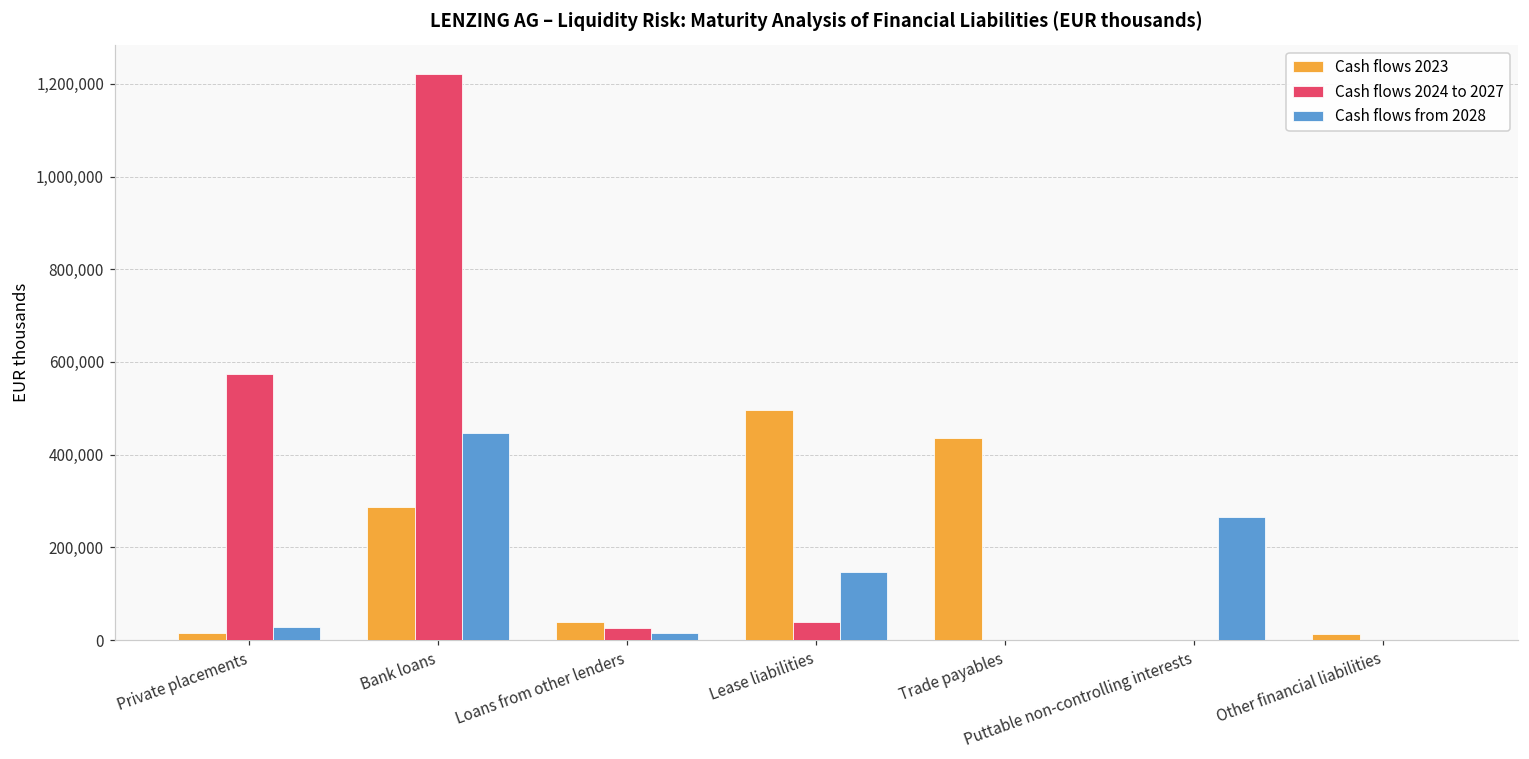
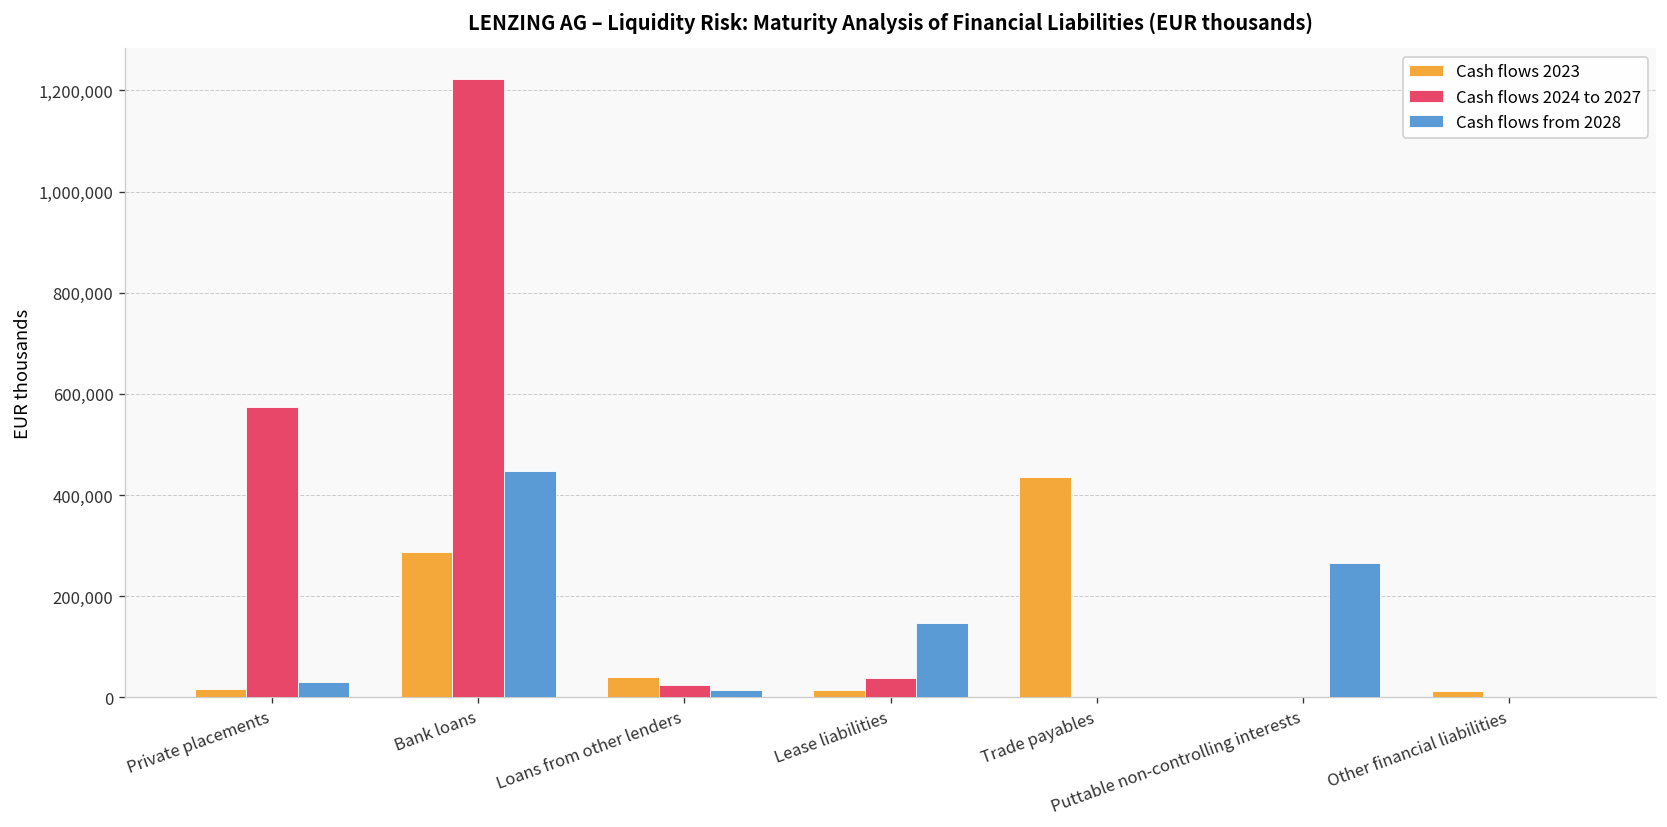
  {
    "Cash flows 2023": {
      "Private placements": "20,000",
      "Bank loans": "290,000",
      "Loans from other lenders": "40,000",
-     "Lease liabilities": "500,000",
+     "Lease liabilities": "10,000",
      "Trade payables": "440,000",
      "Puttable non-controlling interests": "0",
      "Other financial liabilities": "10,000"
    },
    "Cash flows 2024 to 2027": {
      "Private placements": "570,000",
      "Bank loans": "1,220,000",
      "Loans from other lenders": "20,000",
      "Lease liabilities": "40,000",
      "Trade payables": "0",
      "Puttable non-controlling interests": "0",
      "Other financial liabilities": "0"
    },
    "Cash flows from 2028": {
      "Private placements": "30,000",
      "Bank loans": "450,000",
      "Loans from other lenders": "10,000",
      "Lease liabilities": "150,000",
      "Trade payables": "0",
      "Puttable non-controlling interests": "270,000",
      "Other financial liabilities": "0"
    }
  }
